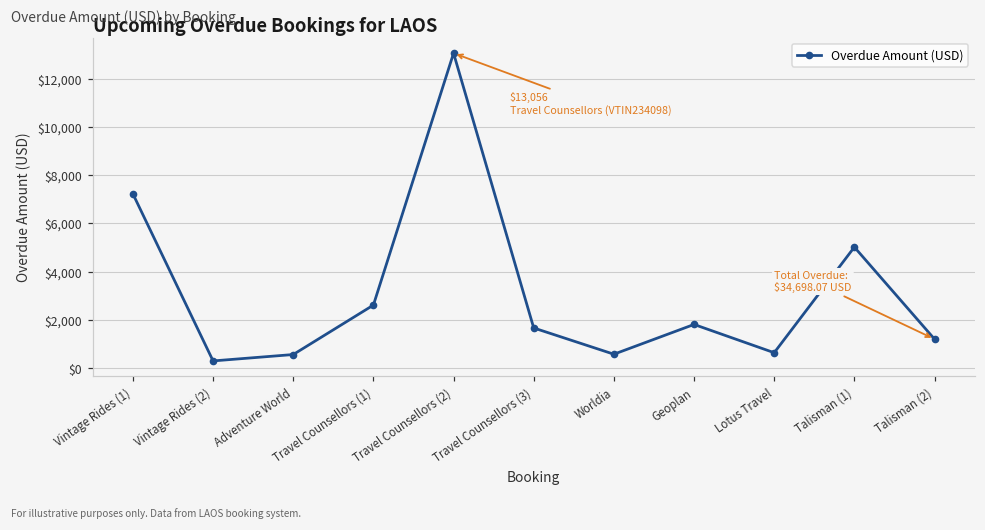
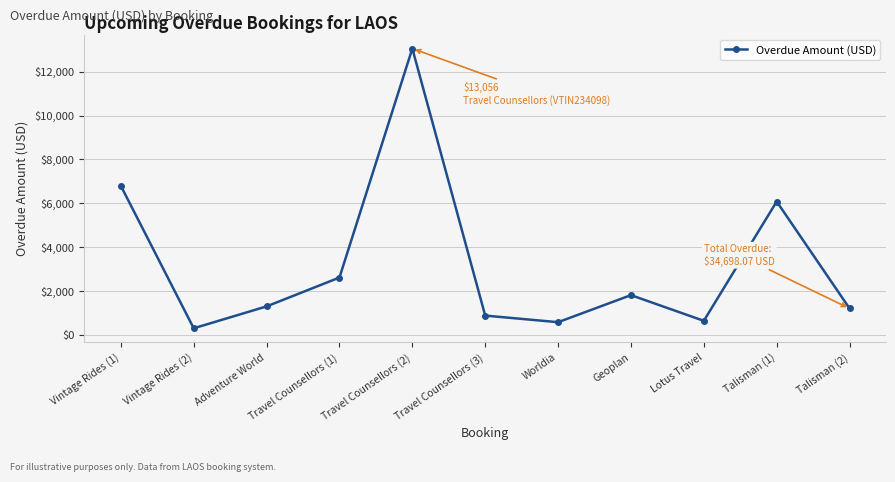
  {
-   "Vintage Rides (1)": "$7,200",
+   "Vintage Rides (1)": "$6,800",
    "Vintage Rides (2)": "$300",
-   "Adventure World": "$600",
+   "Adventure World": "$1,300",
    "Travel Counsellors (1)": "$2,600",
-   "Travel Counsellors (3)": "$1,700",
+   "Travel Counsellors (3)": "$900",
    "Worldia": "$600",
    "Geoplan": "$1,800",
    "Lotus Travel": "$600",
-   "Talisman (1)": "$5,000"
+   "Talisman (1)": "$6,100"
  }
